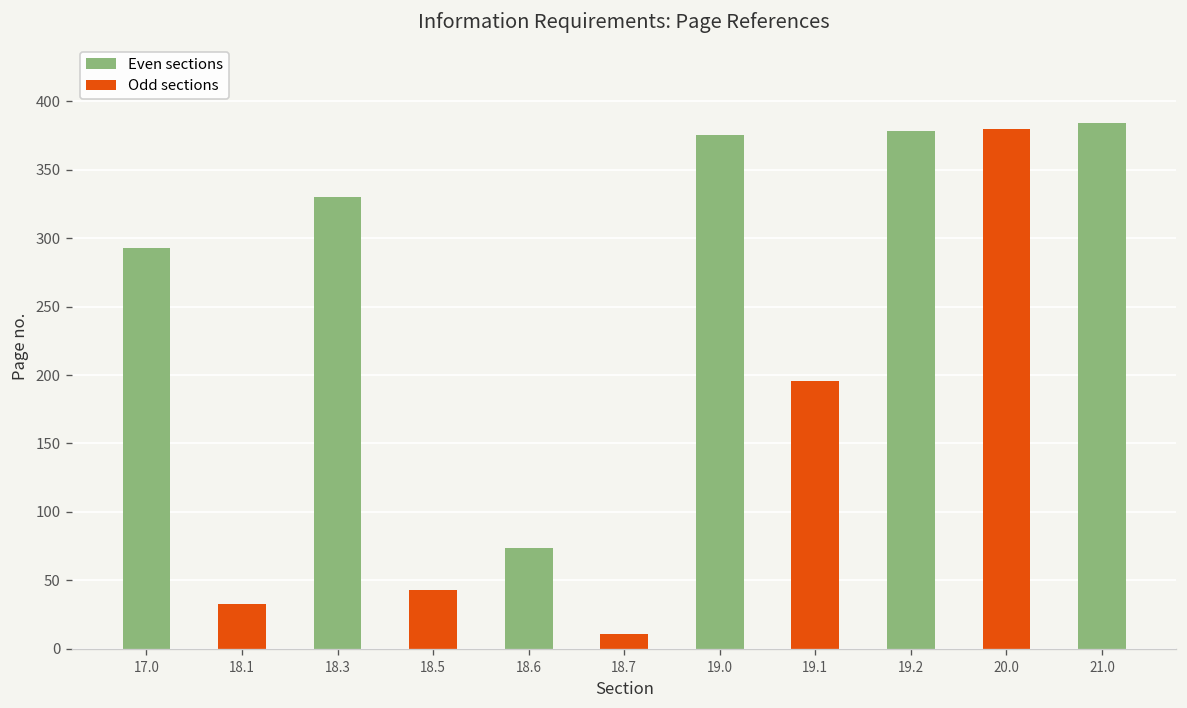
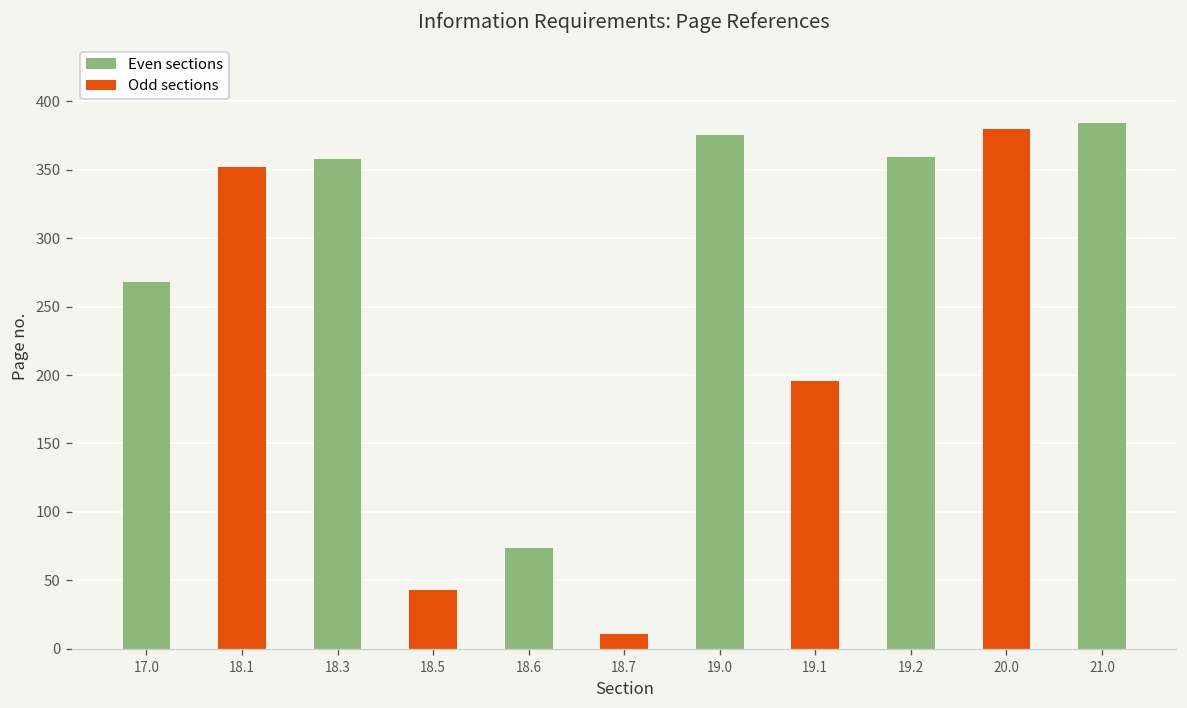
  {
-   "17.0": 293,
-   "18.1": 33,
-   "18.3": 330,
+   "17.0": 268,
+   "18.1": 352,
+   "18.3": 358,
    "18.5": 43,
    "18.6": 74,
    "18.7": 11,
    "19.0": 375,
    "19.1": 196,
-   "19.2": 378,
+   "19.2": 359,
    "20.0": 380,
    "21.0": 384
  }
